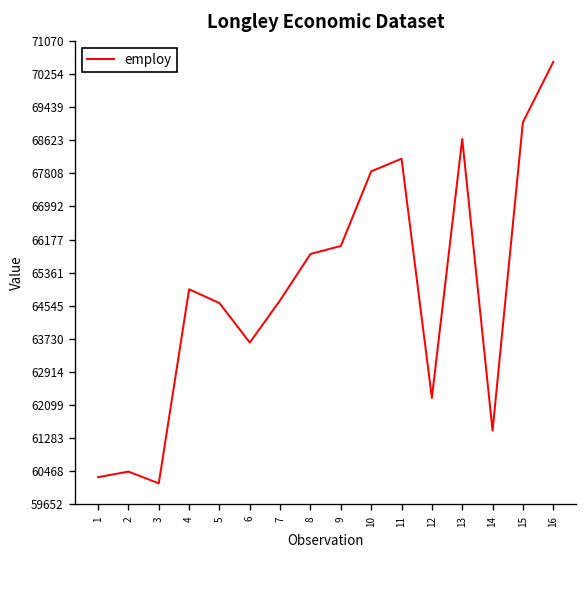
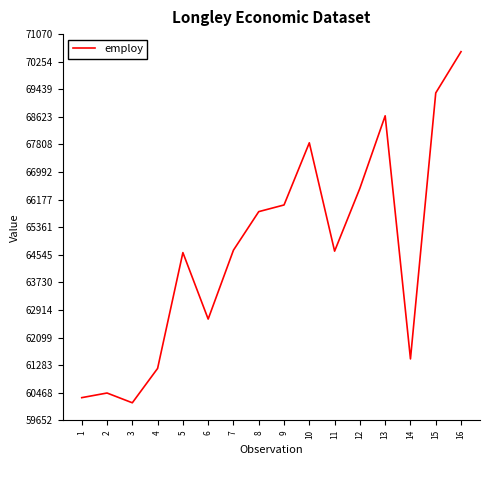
  {
    "1": 60300,
    "2": 60500,
    "3": 60200,
-   "4": 65000,
+   "4": 61200,
    "5": 64600,
-   "6": 63600,
+   "6": 62600,
    "7": 64700,
    "8": 65800,
    "9": 66000,
    "10": 67900,
-   "11": 68200,
-   "12": 62300,
+   "11": 64700,
+   "12": 66500,
    "13": 68700,
    "14": 61500,
-   "15": 69100,
+   "15": 69300,
    "16": 70600
  }
